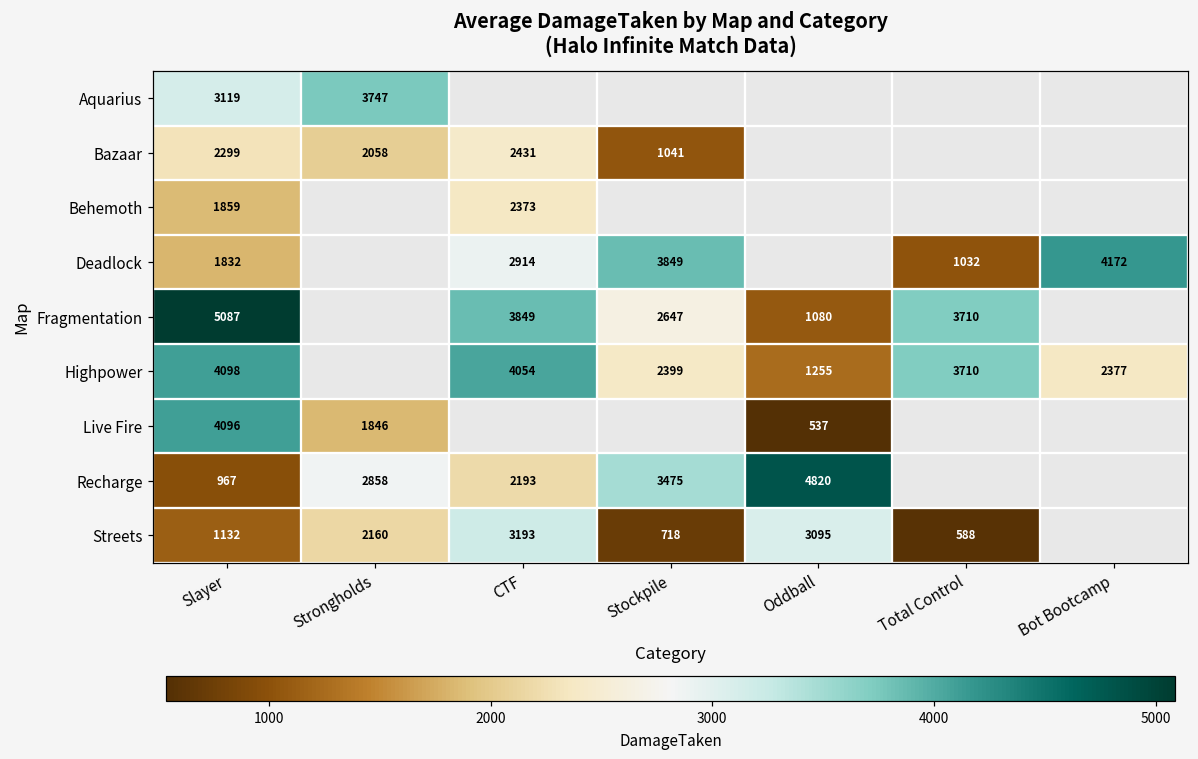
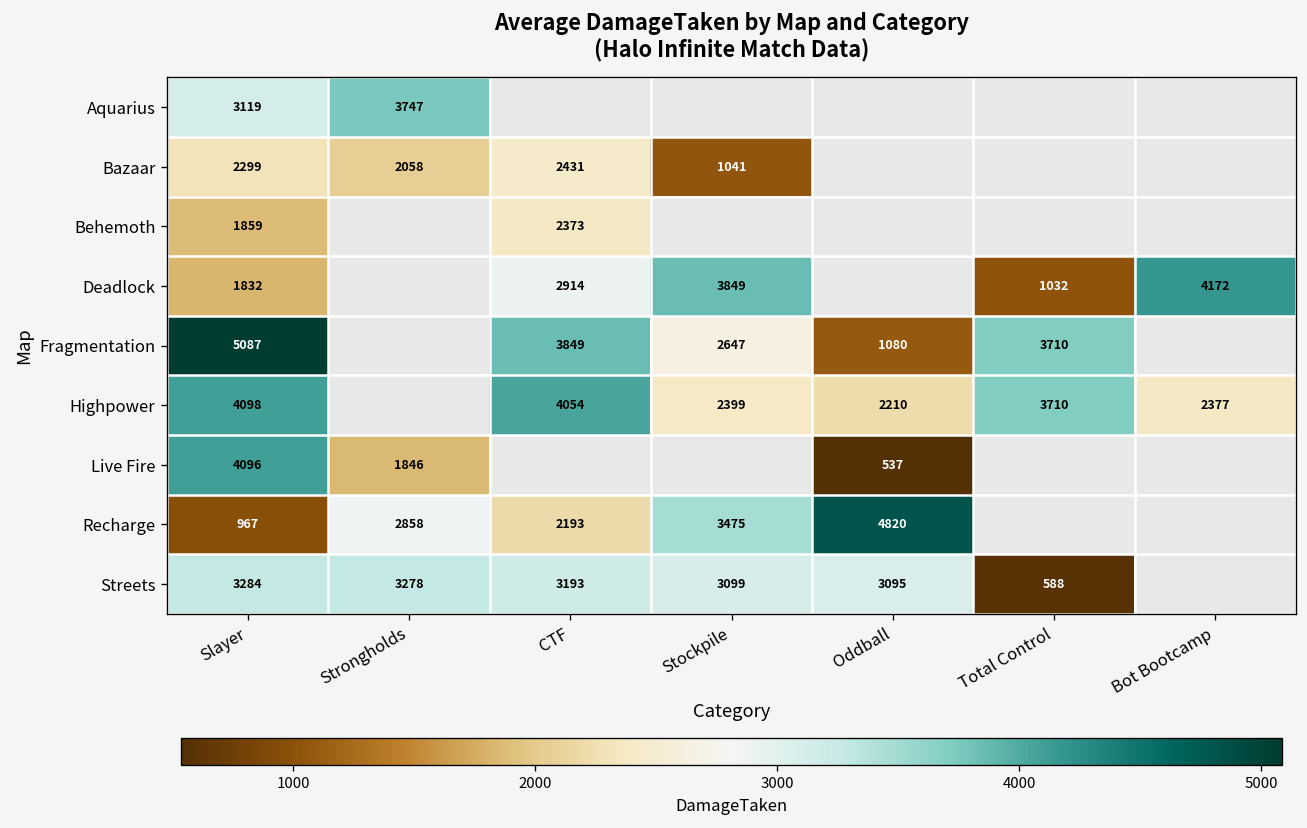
  {
    "Aquarius": {
      "Slayer": 3119,
      "Strongholds": 3747
    },
    "Bazaar": {
      "Slayer": 2299,
      "Strongholds": 2058,
      "CTF": 2431,
      "Stockpile": 1041
    },
    "Behemoth": {
      "Slayer": 1859,
      "CTF": 2373
    },
    "Deadlock": {
      "Slayer": 1832,
      "CTF": 2914,
      "Stockpile": 3849,
      "Total Control": 1032,
      "Bot Bootcamp": 4172
    },
    "Fragmentation": {
      "Slayer": 5087,
      "CTF": 3849,
      "Stockpile": 2647,
      "Oddball": 1080,
      "Total Control": 3710
    },
    "Highpower": {
      "Slayer": 4098,
      "CTF": 4054,
      "Stockpile": 2399,
-     "Oddball": 1255,
+     "Oddball": 2210,
      "Total Control": 3710,
      "Bot Bootcamp": 2377
    },
    "Live Fire": {
      "Slayer": 4096,
      "Strongholds": 1846,
      "Oddball": 537
    },
    "Recharge": {
      "Slayer": 967,
      "Strongholds": 2858,
      "CTF": 2193,
      "Stockpile": 3475,
      "Oddball": 4820
    },
    "Streets": {
-     "Slayer": 1132,
-     "Strongholds": 2160,
+     "Slayer": 3284,
+     "Strongholds": 3278,
      "CTF": 3193,
-     "Stockpile": 718,
+     "Stockpile": 3099,
      "Oddball": 3095,
      "Total Control": 588
    }
  }
